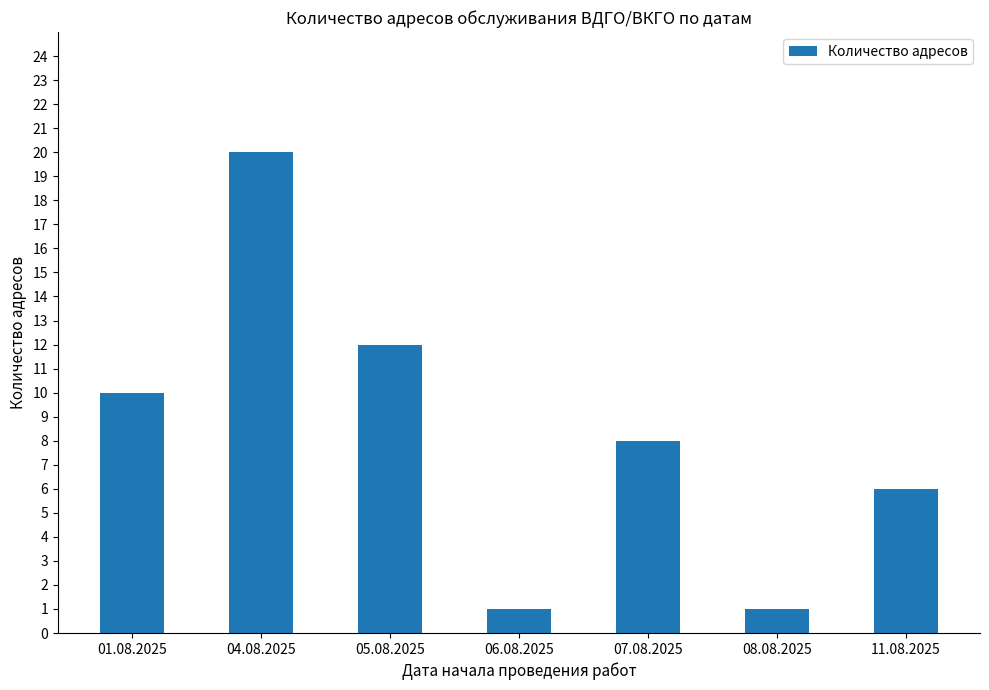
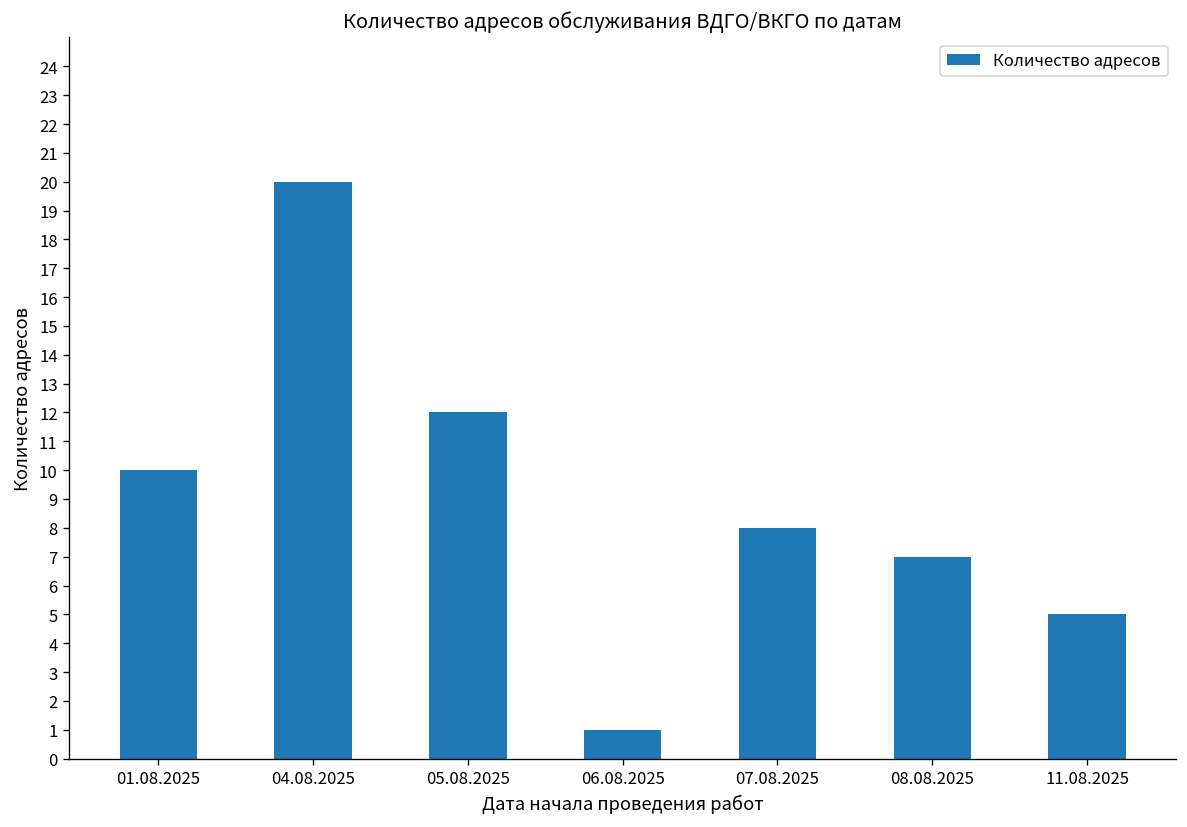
  {
    "01.08.2025": 10,
    "04.08.2025": 20,
    "05.08.2025": 12,
    "06.08.2025": 1,
    "07.08.2025": 8,
-   "08.08.2025": 1,
-   "11.08.2025": 6
+   "08.08.2025": 7,
+   "11.08.2025": 5
  }
